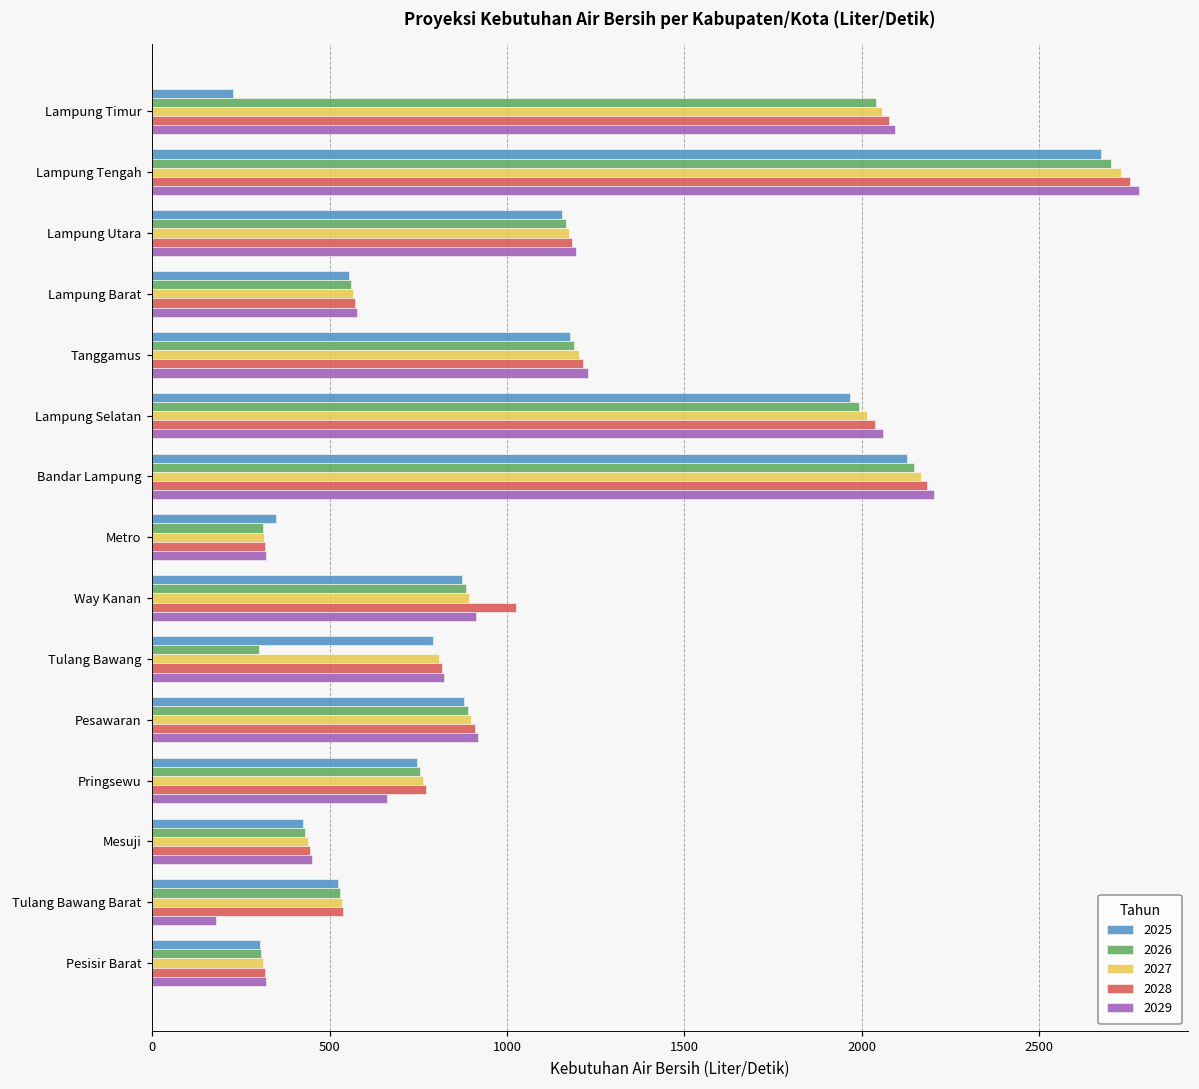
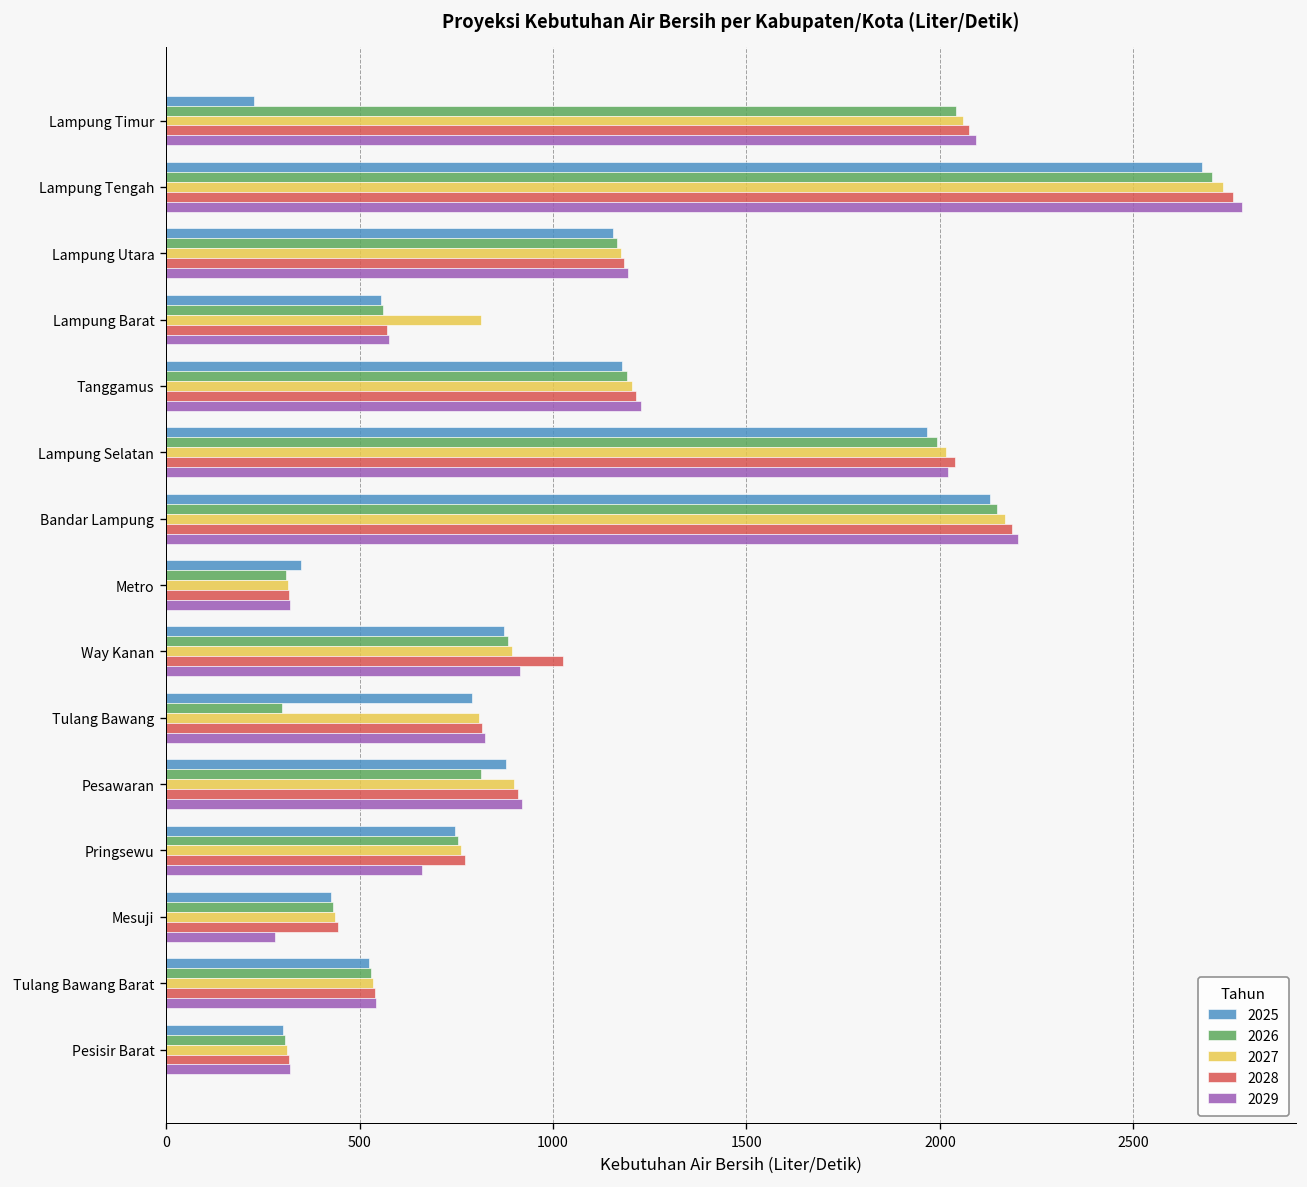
  {
    "2025": {
      "Lampung Timur": 230,
      "Lampung Tengah": 2680,
      "Lampung Utara": 1160,
      "Lampung Barat": 550,
      "Tanggamus": 1180,
      "Lampung Selatan": 1970,
      "Bandar Lampung": 2130,
      "Metro": 350,
      "Way Kanan": 870,
      "Tulang Bawang": 790,
      "Pesawaran": 880,
      "Pringsewu": 750,
      "Mesuji": 430,
      "Tulang Bawang Barat": 520,
      "Pesisir Barat": 300
    },
    "2026": {
      "Lampung Timur": 2040,
      "Lampung Tengah": 2700,
      "Lampung Utara": 1170,
      "Lampung Barat": 560,
      "Tanggamus": 1190,
      "Lampung Selatan": 1990,
      "Bandar Lampung": 2150,
      "Metro": 310,
      "Way Kanan": 880,
      "Tulang Bawang": 300,
-     "Pesawaran": 890,
+     "Pesawaran": 810,
      "Pringsewu": 750,
      "Mesuji": 430,
      "Tulang Bawang Barat": 530,
      "Pesisir Barat": 310
    },
    "2027": {
      "Lampung Timur": 2060,
      "Lampung Tengah": 2730,
      "Lampung Utara": 1180,
-     "Lampung Barat": 570,
+     "Lampung Barat": 820,
      "Tanggamus": 1200,
      "Lampung Selatan": 2020,
      "Bandar Lampung": 2170,
      "Metro": 310,
      "Way Kanan": 890,
      "Tulang Bawang": 810,
      "Pesawaran": 900,
      "Pringsewu": 760,
      "Mesuji": 440,
      "Tulang Bawang Barat": 530,
      "Pesisir Barat": 310
    },
    "2028": {
      "Lampung Timur": 2080,
      "Lampung Tengah": 2760,
      "Lampung Utara": 1180,
      "Lampung Barat": 570,
      "Tanggamus": 1220,
      "Lampung Selatan": 2040,
      "Bandar Lampung": 2190,
      "Metro": 320,
      "Way Kanan": 1030,
      "Tulang Bawang": 820,
      "Pesawaran": 910,
      "Pringsewu": 770,
      "Mesuji": 440,
      "Tulang Bawang Barat": 540,
      "Pesisir Barat": 320
    },
    "2029": {
      "Lampung Timur": 2090,
      "Lampung Tengah": 2780,
      "Lampung Utara": 1190,
      "Lampung Barat": 580,
      "Tanggamus": 1230,
-     "Lampung Selatan": 2060,
+     "Lampung Selatan": 2020,
      "Bandar Lampung": 2200,
      "Metro": 320,
      "Way Kanan": 910,
      "Tulang Bawang": 820,
      "Pesawaran": 920,
      "Pringsewu": 660,
-     "Mesuji": 450,
-     "Tulang Bawang Barat": 180,
+     "Mesuji": 280,
+     "Tulang Bawang Barat": 540,
      "Pesisir Barat": 320
    }
  }
